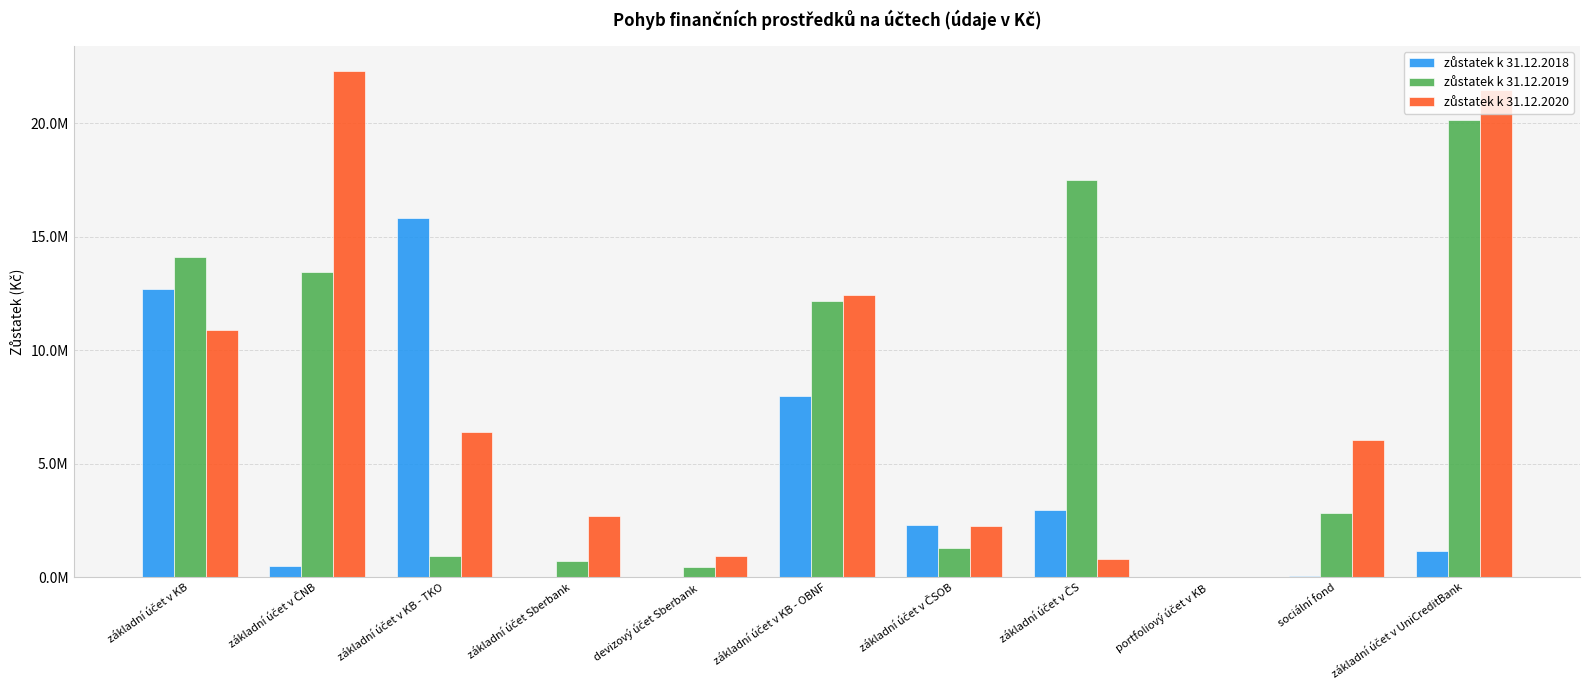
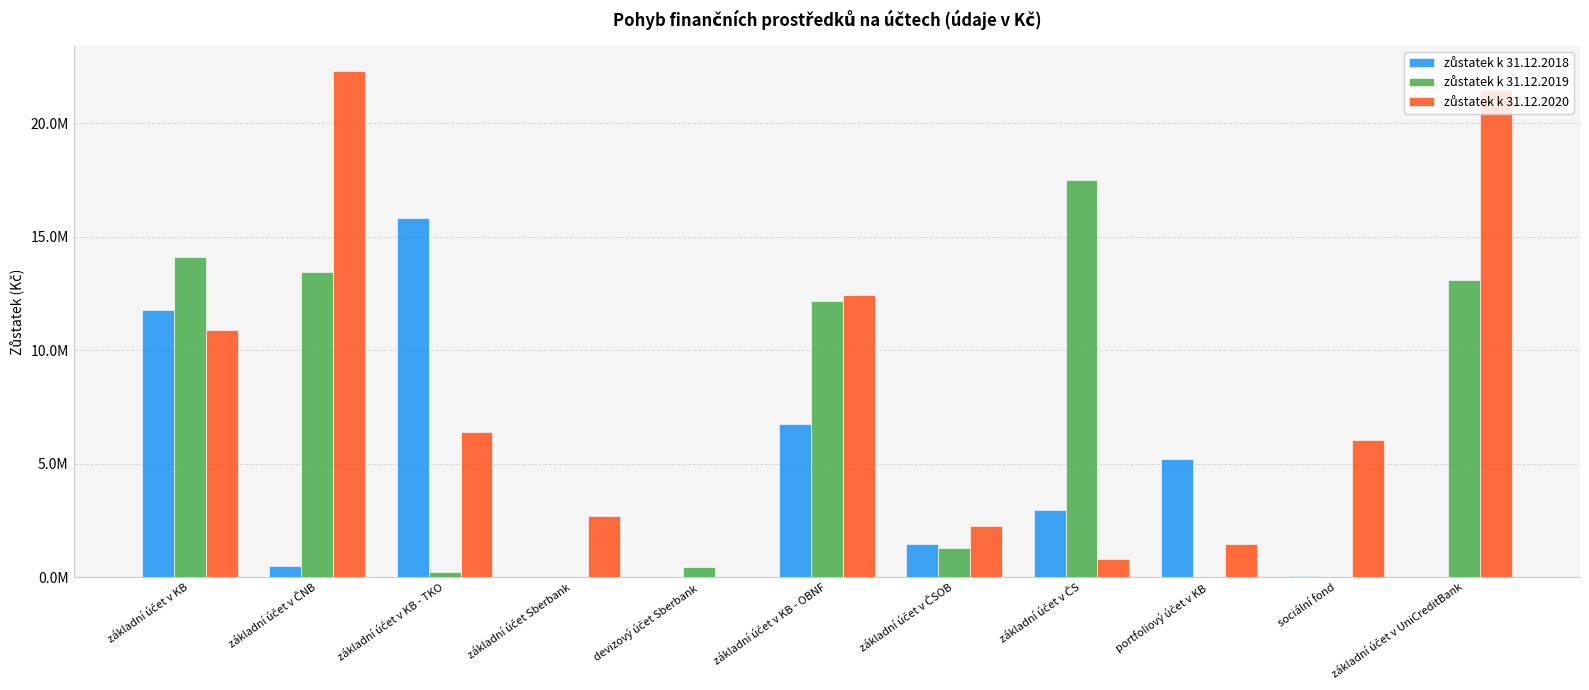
  {
    "zůstatek k 31.12.2018": {
-     "základní účet v KB": 12700000,
+     "základní účet v KB": 11800000,
      "základní účet v ČNB": 500000,
      "základní účet v KB - TKO": 15800000,
      "základní účet Sberbank": 0,
      "devizový účet Sberbank": 0,
-     "základní účet v KB - OBNF": 8000000,
-     "základní účet v ČSOB": 2300000,
+     "základní účet v KB - OBNF": 6800000,
+     "základní účet v ČSOB": 1500000,
      "základní účet v ČS": 3000000,
-     "portfoliový účet v KB": 0,
-     "základní účet v UniCreditBank": 1200000
+     "portfoliový účet v KB": 5200000,
+     "základní účet v UniCreditBank": 0
    },
    "zůstatek k 31.12.2019": {
      "základní účet v KB": 14100000,
      "základní účet v ČNB": 13400000,
-     "základní účet v KB - TKO": 900000,
-     "základní účet Sberbank": 700000,
+     "základní účet v KB - TKO": 200000,
+     "základní účet Sberbank": 0,
      "devizový účet Sberbank": 500000,
      "základní účet v KB - OBNF": 12200000,
      "základní účet v ČSOB": 1300000,
      "základní účet v ČS": 17500000,
-     "sociální fond": 2800000,
-     "základní účet v UniCreditBank": 20200000
+     "sociální fond": 0,
+     "základní účet v UniCreditBank": 13100000
    },
    "zůstatek k 31.12.2020": {
      "základní účet v KB": 10900000,
      "základní účet v ČNB": 22300000,
      "základní účet v KB - TKO": 6400000,
      "základní účet Sberbank": 2700000,
-     "devizový účet Sberbank": 900000,
+     "devizový účet Sberbank": 0,
      "základní účet v KB - OBNF": 12400000,
      "základní účet v ČSOB": 2300000,
      "základní účet v ČS": 800000,
-     "portfoliový účet v KB": 0,
+     "portfoliový účet v KB": 1500000,
      "sociální fond": 6000000
    }
  }
